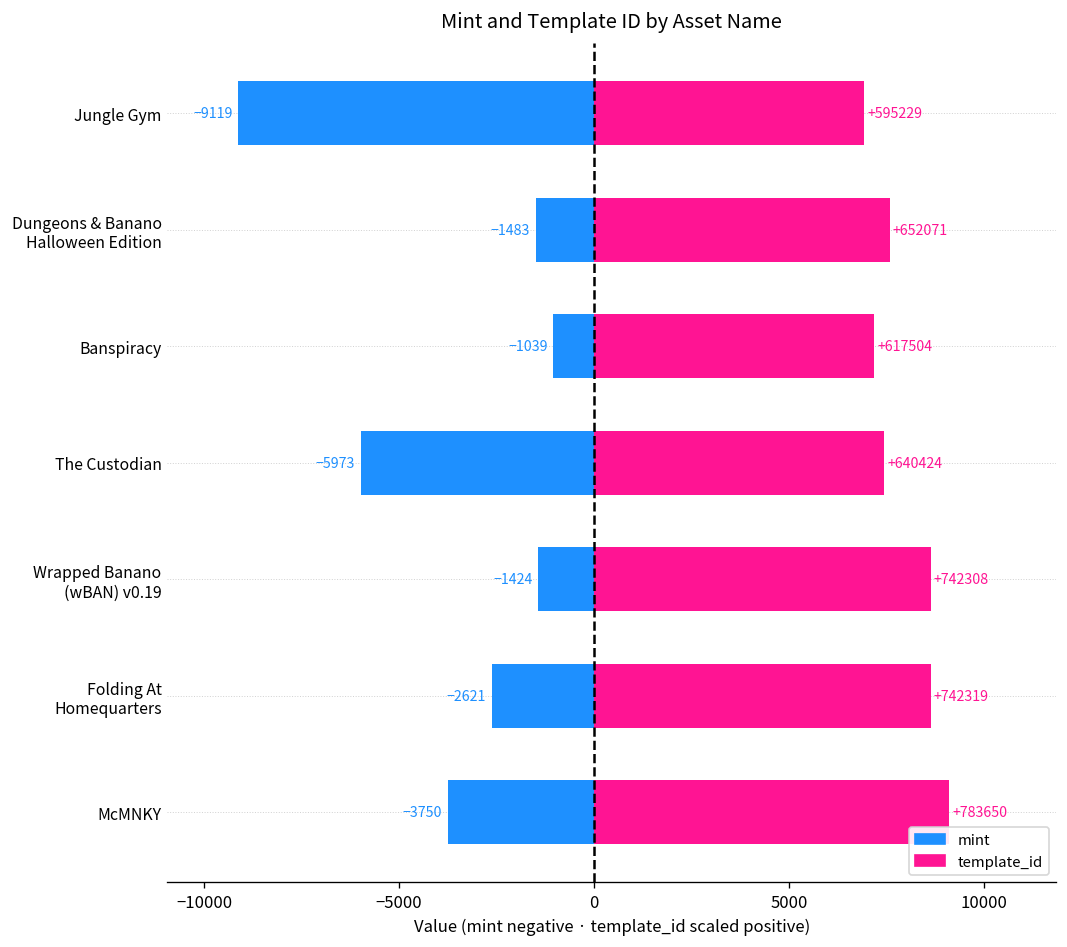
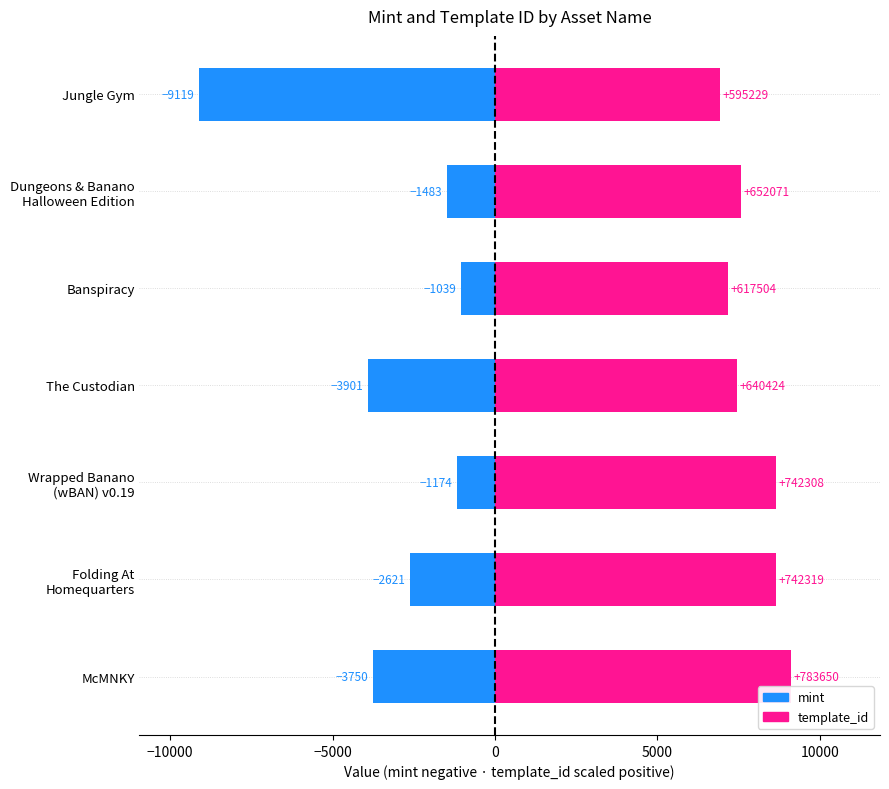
  {
    "mint": {
      "Jungle Gym": -9119,
      "Dungeons & Banano Halloween Edition": -1483,
      "Banspiracy": -1039,
-     "The Custodian": -5973,
-     "Wrapped Banano (wBAN) v0.19": -1424,
+     "The Custodian": -3901,
+     "Wrapped Banano (wBAN) v0.19": -1174,
      "Folding At Homequarters": -2621,
      "McMNKY": -3750
    }
  }
